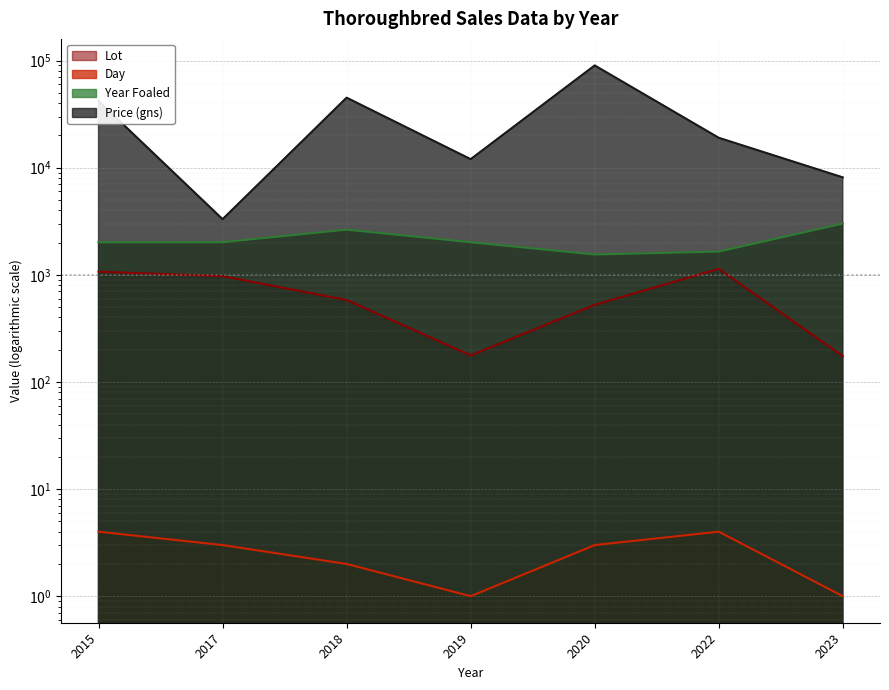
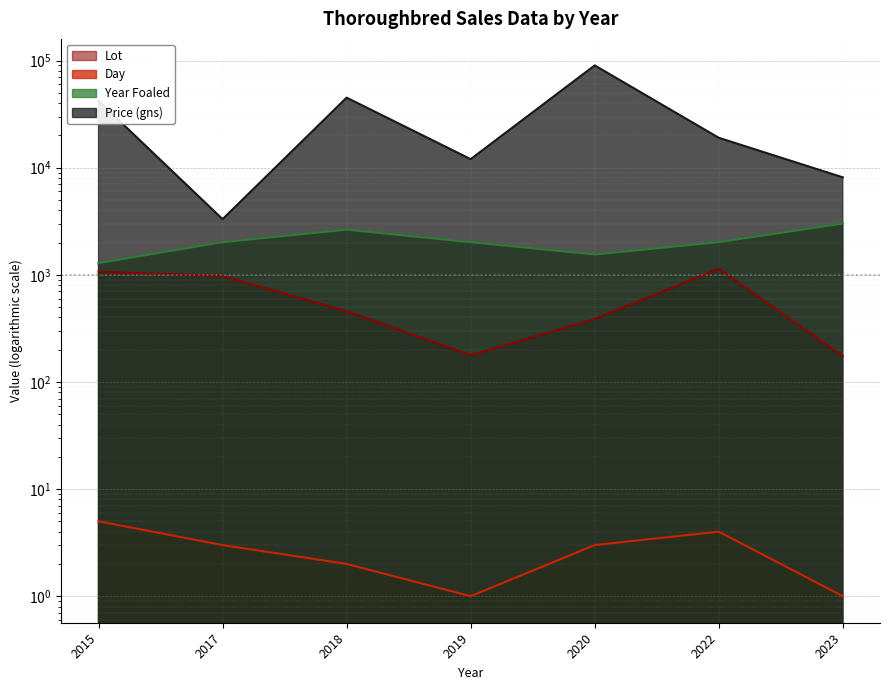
  {
    "Lot": {
      "2015": 1100,
      "2017": 1000,
-     "2018": 600,
+     "2018": 460,
      "2019": 180,
-     "2020": 500,
+     "2020": 390,
      "2022": 1100,
      "2023": 170
    },
    "Day": {
-     "2015": 4,
+     "2015": 5,
      "2017": 3,
      "2018": 2,
      "2019": 1,
      "2020": 3,
      "2022": 4,
      "2023": 1
    },
    "Year Foaled": {
-     "2015": 2000,
+     "2015": 1300,
      "2017": 2000,
      "2018": 2600,
      "2019": 2000,
      "2020": 1500,
-     "2022": 1600,
+     "2022": 2000,
      "2023": 3000
    },
    "Price (gns)": {
      "2017": 3300,
      "2018": 45000,
      "2019": 12000,
      "2020": 90000,
      "2022": 19000,
      "2023": 8000
    }
  }
